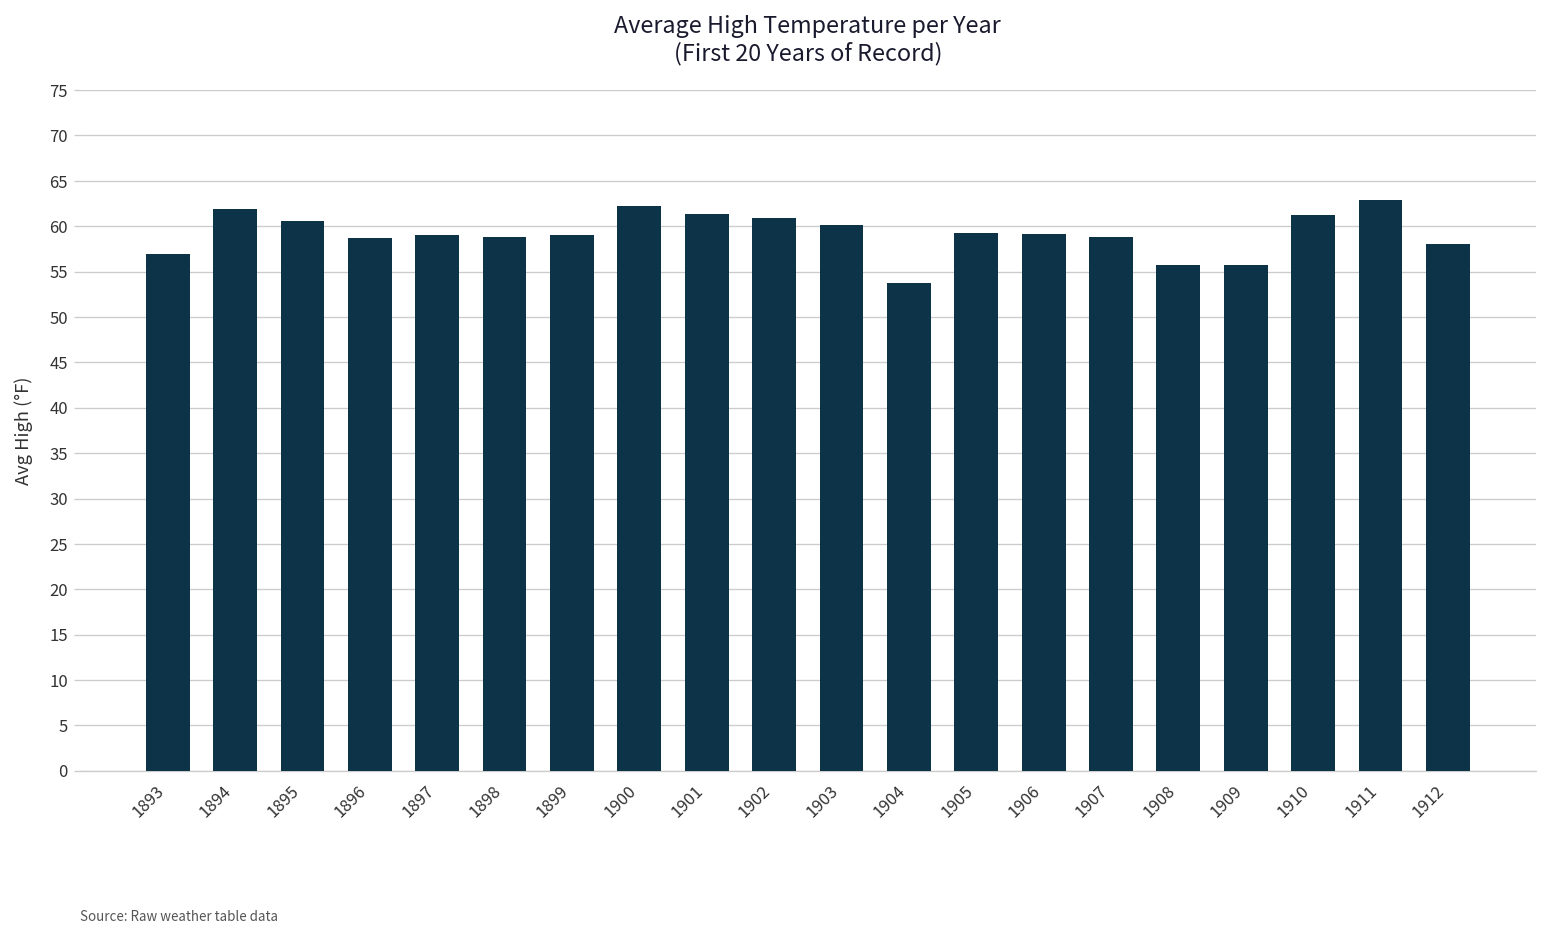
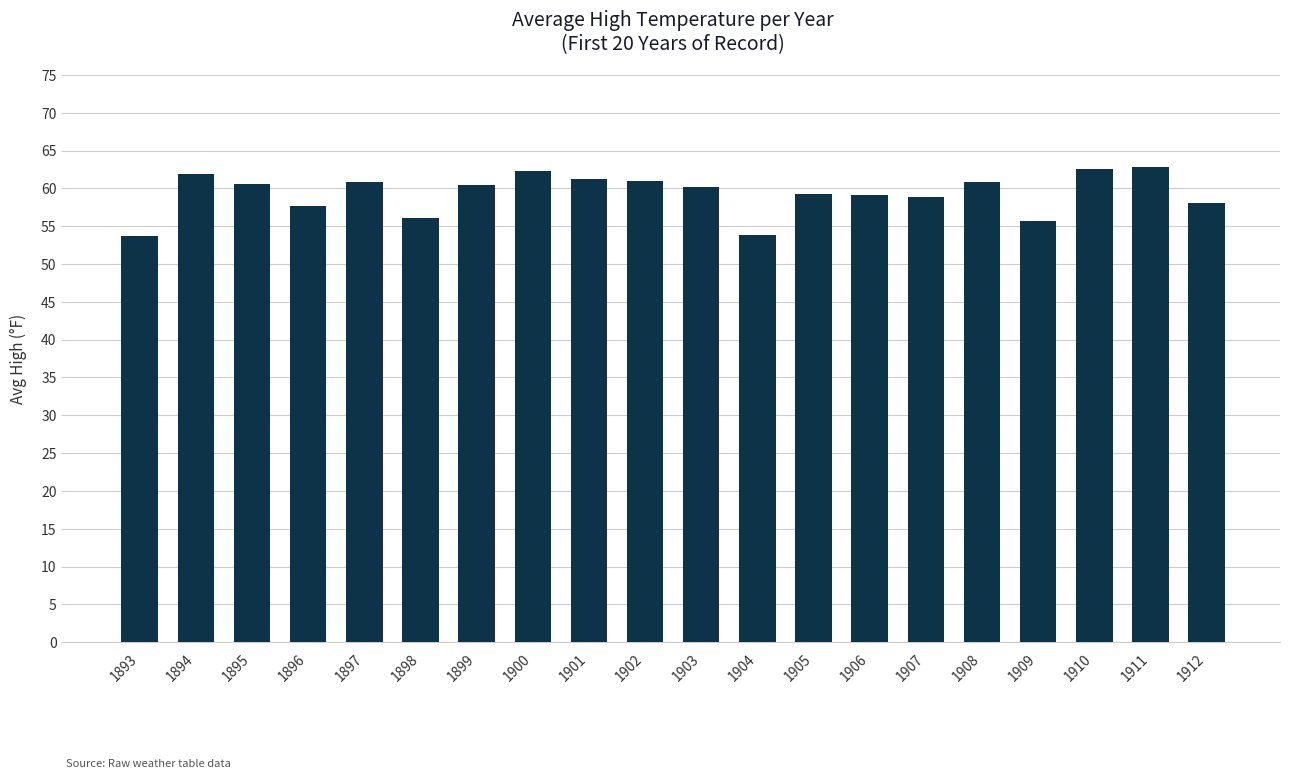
  {
-   "1893": 57,
+   "1893": 54,
    "1894": 62,
    "1895": 61,
-   "1896": 59,
-   "1897": 59,
-   "1898": 59,
-   "1899": 59,
+   "1896": 58,
+   "1897": 61,
+   "1898": 56,
+   "1899": 61,
    "1900": 62,
    "1901": 61,
    "1902": 61,
    "1903": 60,
    "1904": 54,
    "1905": 59,
    "1906": 59,
    "1907": 59,
-   "1908": 56,
+   "1908": 61,
    "1909": 56,
-   "1910": 61,
+   "1910": 63,
    "1911": 63,
    "1912": 58
  }
